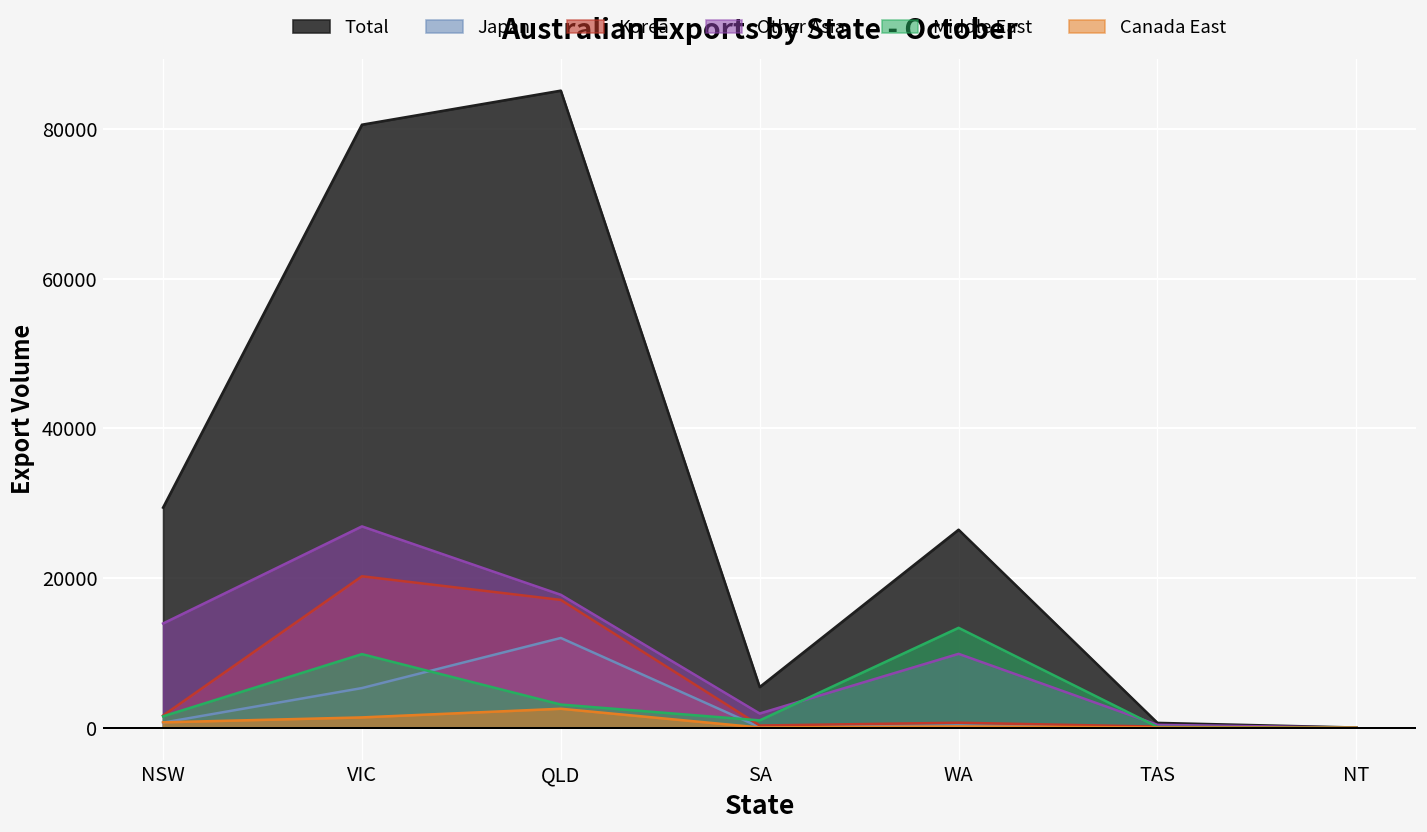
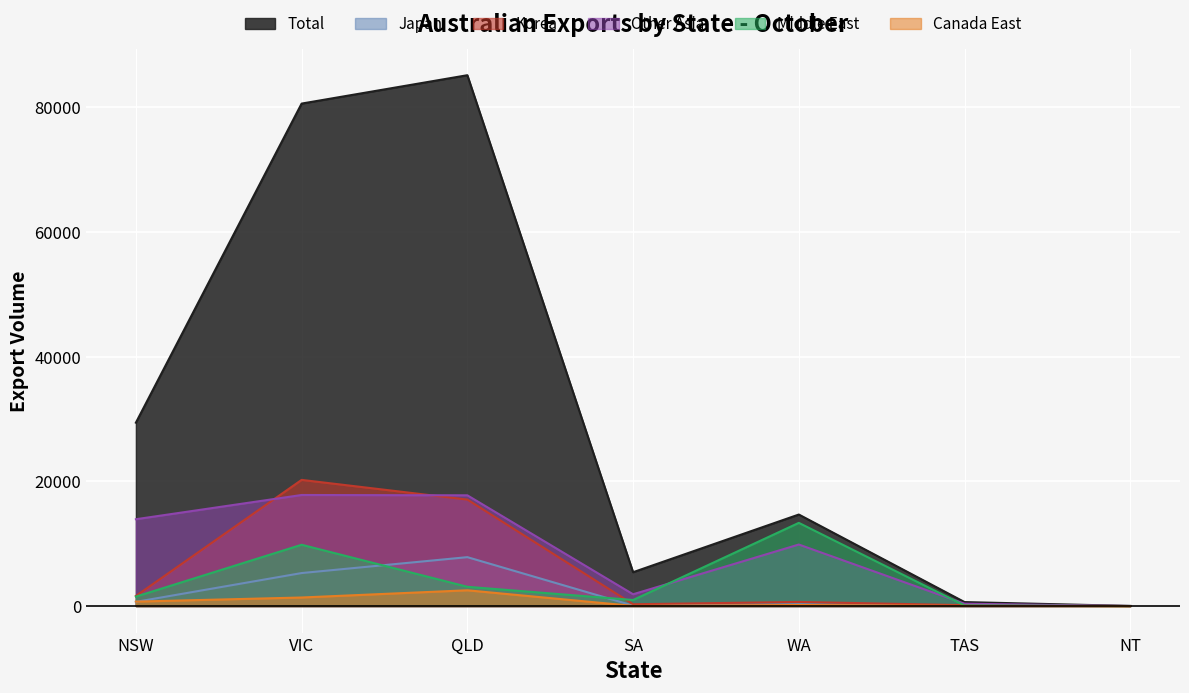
  {
    "Total": {
      "NSW": 29000,
      "VIC": 81000,
      "QLD": 85000,
      "SA": 5000,
-     "WA": 26000
+     "WA": 15000
    },
    "Japan": {
      "VIC": 5000,
-     "QLD": 12000
+     "QLD": 8000
    },
    "Korea": {
      "VIC": 20000,
      "QLD": 17000
    },
    "Other Asia": {
      "NSW": 14000,
-     "VIC": 27000,
+     "VIC": 18000,
      "QLD": 18000,
      "SA": 2000,
      "WA": 10000
    },
    "Middle East": {
      "VIC": 10000,
      "QLD": 3000,
      "SA": 1000,
      "WA": 13000
    },
    "Canada East": {
      "VIC": 1000,
      "QLD": 3000
    }
  }
